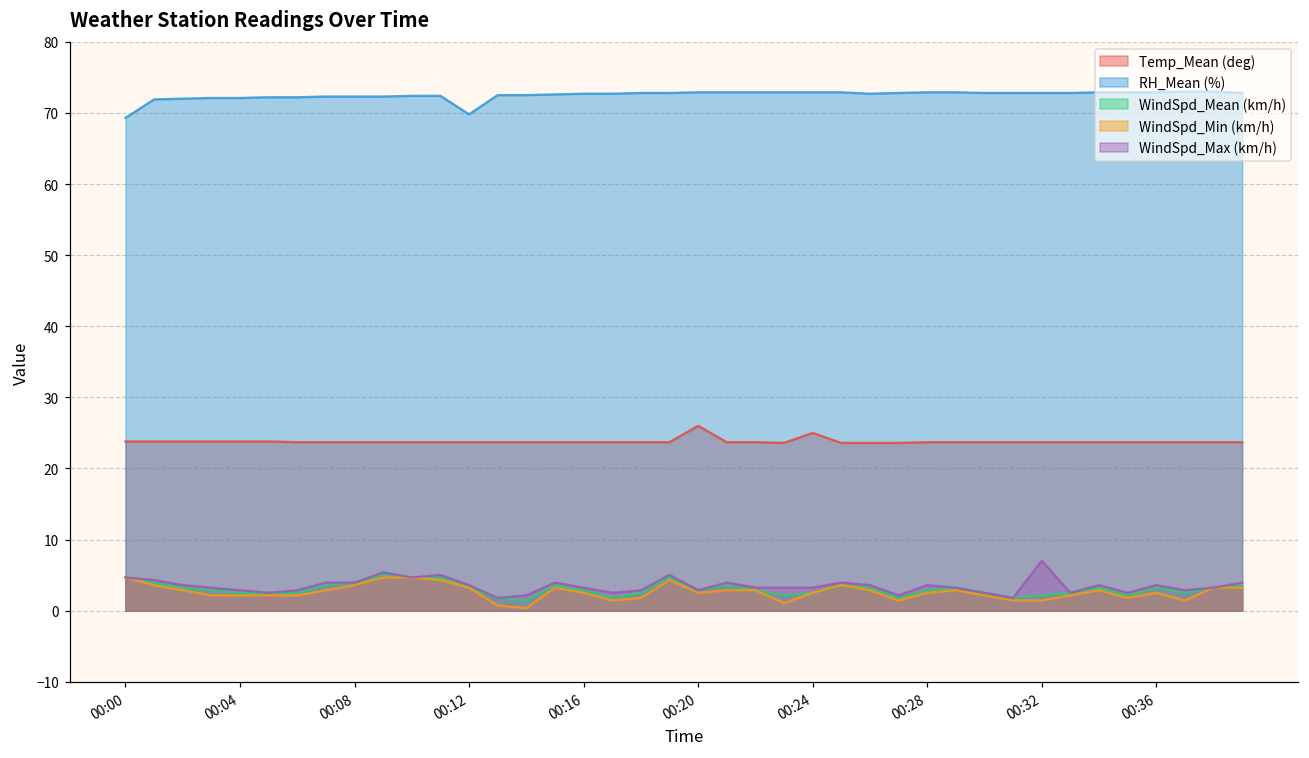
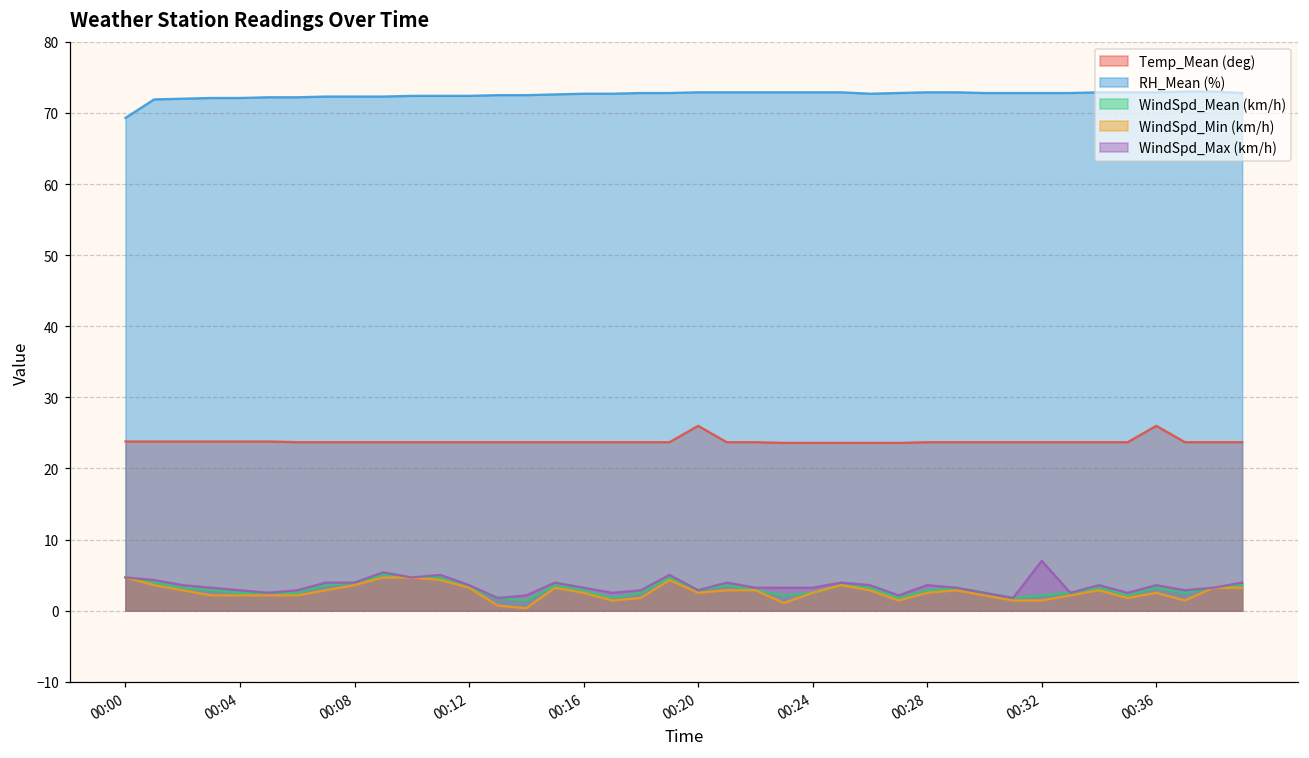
  {
    "Temp_Mean (deg)": {
      "00:00": 24,
      "00:04": 24,
      "00:08": 24,
      "00:12": 24,
      "00:16": 24,
      "00:20": 26,
-     "00:24": 25,
+     "00:24": 24,
      "00:28": 24,
      "00:32": 24,
-     "00:36": 24
+     "00:36": 26
    },
    "RH_Mean (%)": {
      "00:00": 69,
      "00:04": 72,
      "00:08": 72,
-     "00:12": 70,
+     "00:12": 72,
      "00:16": 73,
      "00:20": 73,
      "00:24": 73,
      "00:28": 73,
      "00:32": 73
    },
    "WindSpd_Mean (km/h)": {
      "00:32": 2
    },
    "WindSpd_Min (km/h)": {
      "00:32": 1,
      "00:36": 3
    },
    "WindSpd_Max (km/h)": {
      "00:24": 3,
      "00:28": 4,
      "00:32": 7
    }
  }
